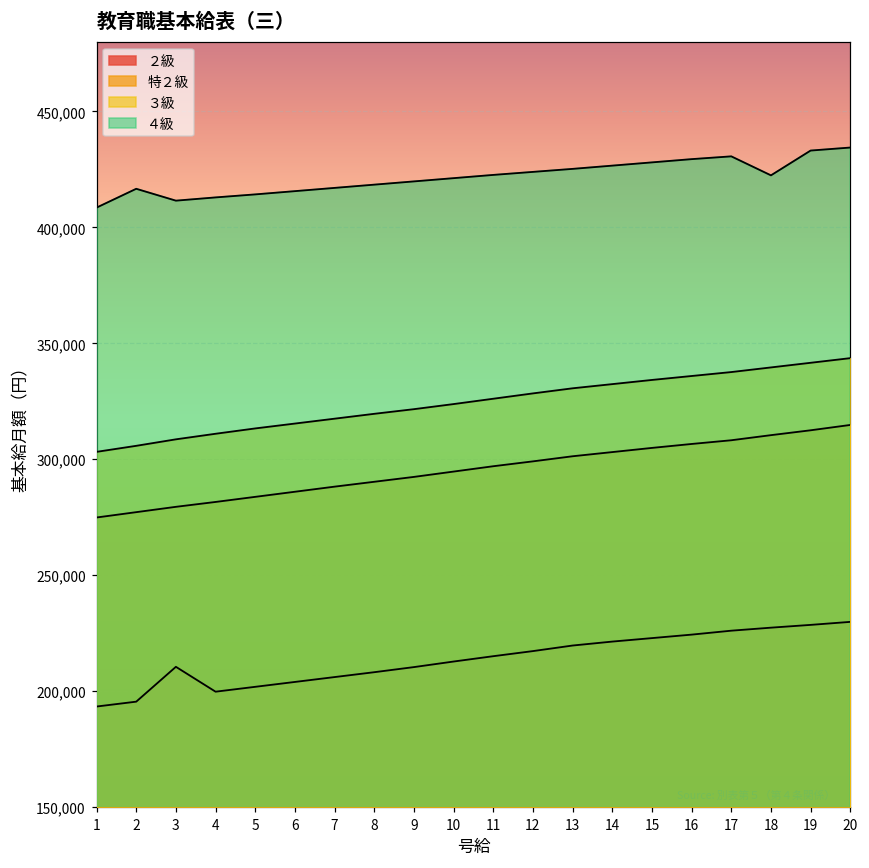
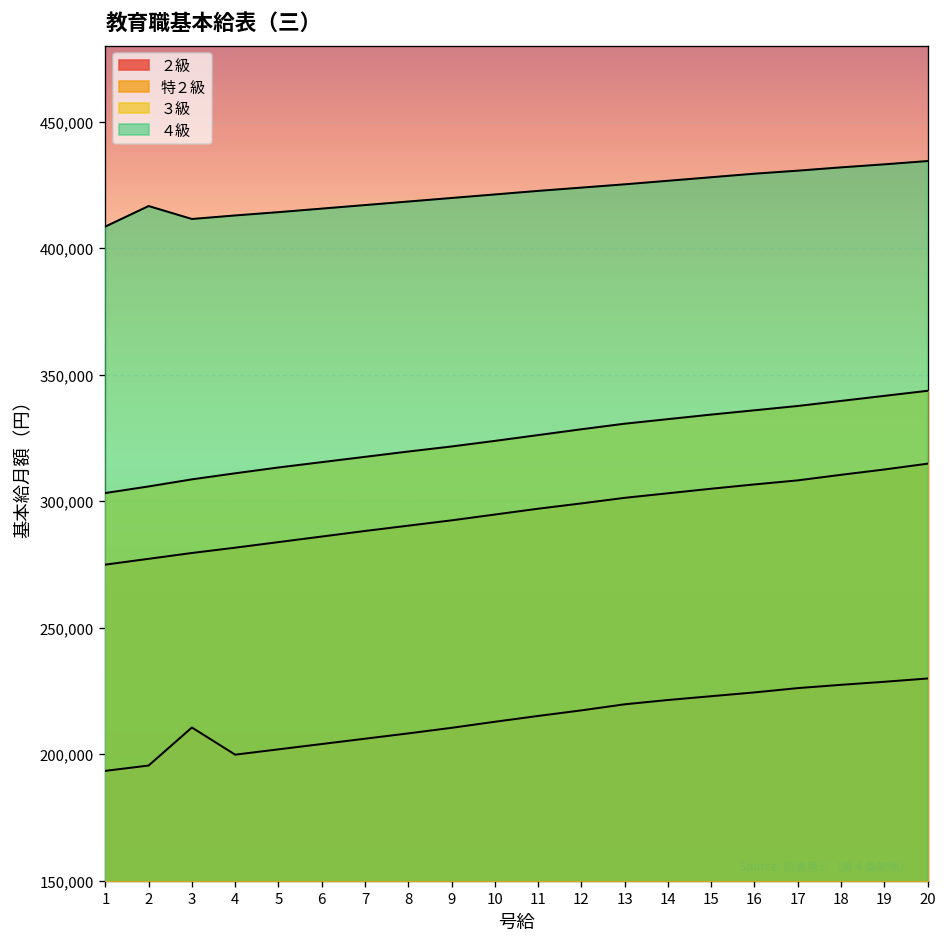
  {
    "２級": {
      "1": "193,000",
      "2": "196,000",
      "3": "211,000",
      "4": "200,000",
      "5": "202,000",
      "6": "204,000",
      "7": "206,000",
      "8": "208,000",
      "9": "210,000",
      "10": "213,000",
      "11": "215,000",
      "12": "217,000",
      "13": "220,000",
      "14": "221,000",
      "15": "223,000",
      "16": "224,000",
      "17": "226,000",
      "18": "227,000",
      "19": "229,000",
      "20": "230,000"
    },
    "４級": {
      "1": "409,000",
      "2": "417,000",
      "3": "412,000",
      "4": "413,000",
      "5": "414,000",
      "6": "416,000",
      "7": "417,000",
      "8": "418,000",
      "9": "420,000",
      "10": "421,000",
      "11": "423,000",
      "12": "424,000",
      "13": "425,000",
      "14": "427,000",
      "15": "428,000",
      "16": "429,000",
      "17": "431,000",
-     "18": "422,000",
+     "18": "432,000",
      "19": "433,000",
      "20": "434,000"
    }
  }
